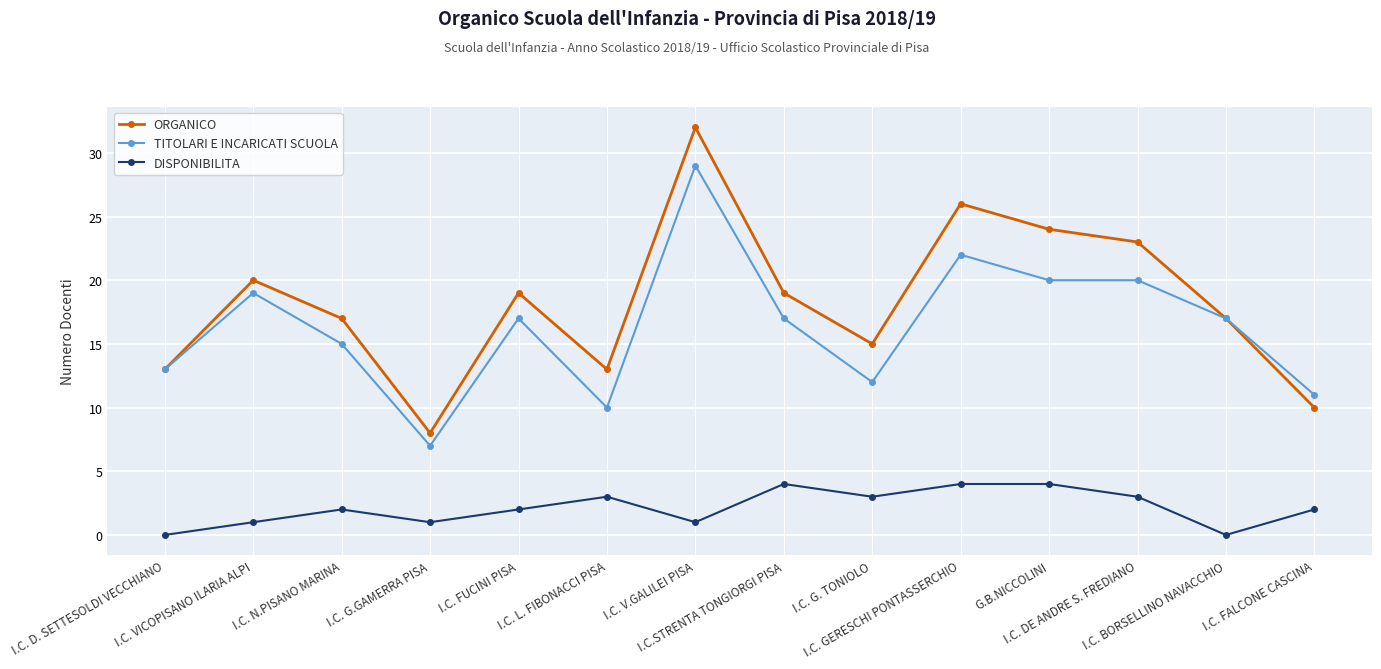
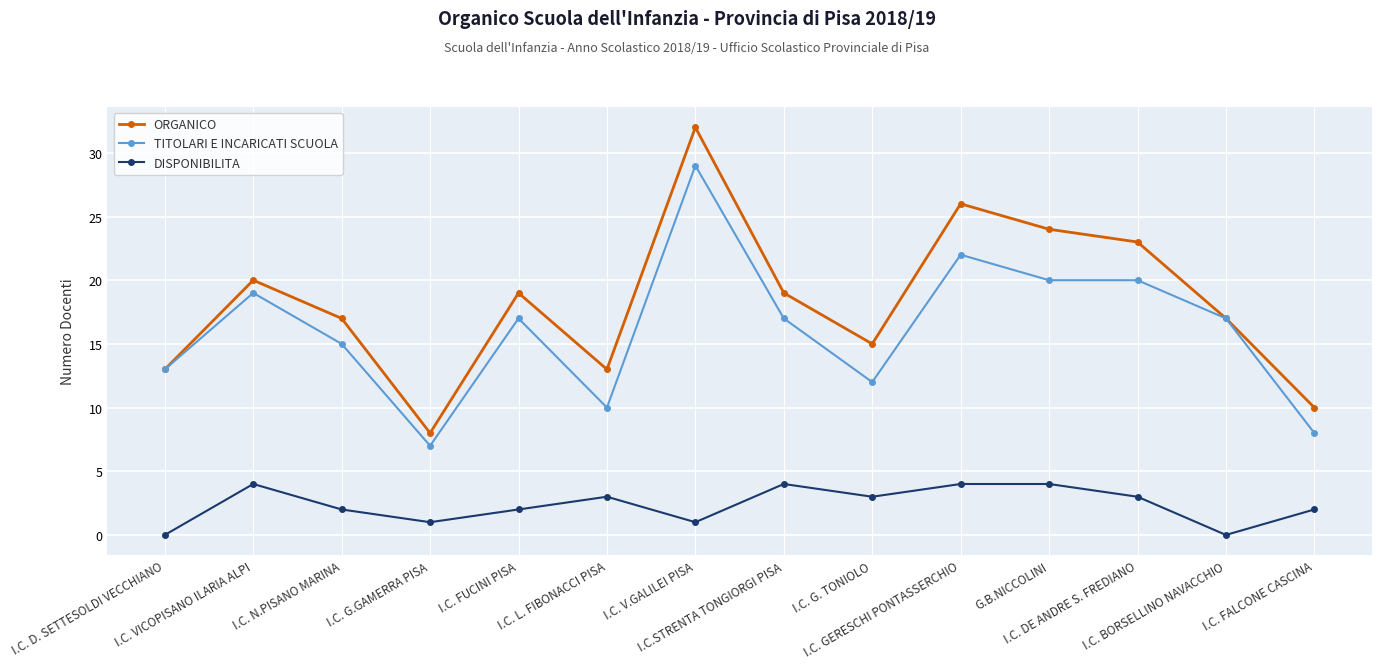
  {
    "ORGANICO": {
      "I.C. VICOPISANO ILARIA ALPI": 20,
      "I.C. N.PISANO MARINA": 17,
      "I.C. G.GAMERRA PISA": 8,
      "I.C. FUCINI PISA": 19,
      "I.C. L. FIBONACCI PISA": 13,
      "I.C. V.GALILEI PISA": 32,
      "I.C.STRENTA TONGIORGI PISA": 19,
      "I.C. G. TONIOLO": 15,
      "I.C. GERESCHI PONTASSERCHIO": 26,
      "G.B.NICCOLINI": 24,
      "I.C. DE ANDRE S. FREDIANO": 23,
      "I.C. FALCONE CASCINA": 10
    },
    "TITOLARI E INCARICATI SCUOLA": {
      "I.C. VICOPISANO ILARIA ALPI": 19,
      "I.C. N.PISANO MARINA": 15,
      "I.C. G.GAMERRA PISA": 7,
      "I.C. FUCINI PISA": 17,
      "I.C. L. FIBONACCI PISA": 10,
      "I.C. V.GALILEI PISA": 29,
      "I.C.STRENTA TONGIORGI PISA": 17,
      "I.C. G. TONIOLO": 12,
      "I.C. GERESCHI PONTASSERCHIO": 22,
      "G.B.NICCOLINI": 20,
      "I.C. DE ANDRE S. FREDIANO": 20,
-     "I.C. FALCONE CASCINA": 11
+     "I.C. FALCONE CASCINA": 8
    },
    "DISPONIBILITA": {
      "I.C. D. SETTESOLDI VECCHIANO": 0,
-     "I.C. VICOPISANO ILARIA ALPI": 1,
+     "I.C. VICOPISANO ILARIA ALPI": 4,
      "I.C. N.PISANO MARINA": 2,
      "I.C. G.GAMERRA PISA": 1,
      "I.C. FUCINI PISA": 2,
      "I.C. L. FIBONACCI PISA": 3,
      "I.C. V.GALILEI PISA": 1,
      "I.C.STRENTA TONGIORGI PISA": 4,
      "I.C. G. TONIOLO": 3,
      "I.C. GERESCHI PONTASSERCHIO": 4,
      "G.B.NICCOLINI": 4,
      "I.C. DE ANDRE S. FREDIANO": 3,
      "I.C. BORSELLINO NAVACCHIO": 0,
      "I.C. FALCONE CASCINA": 2
    }
  }
